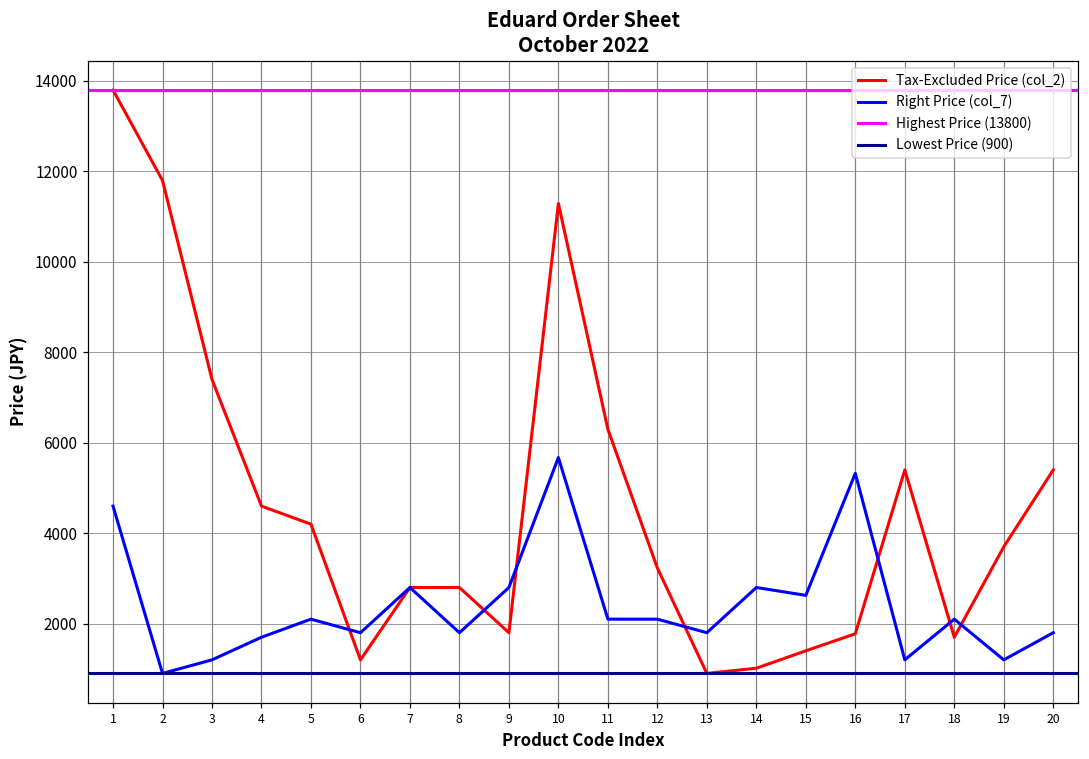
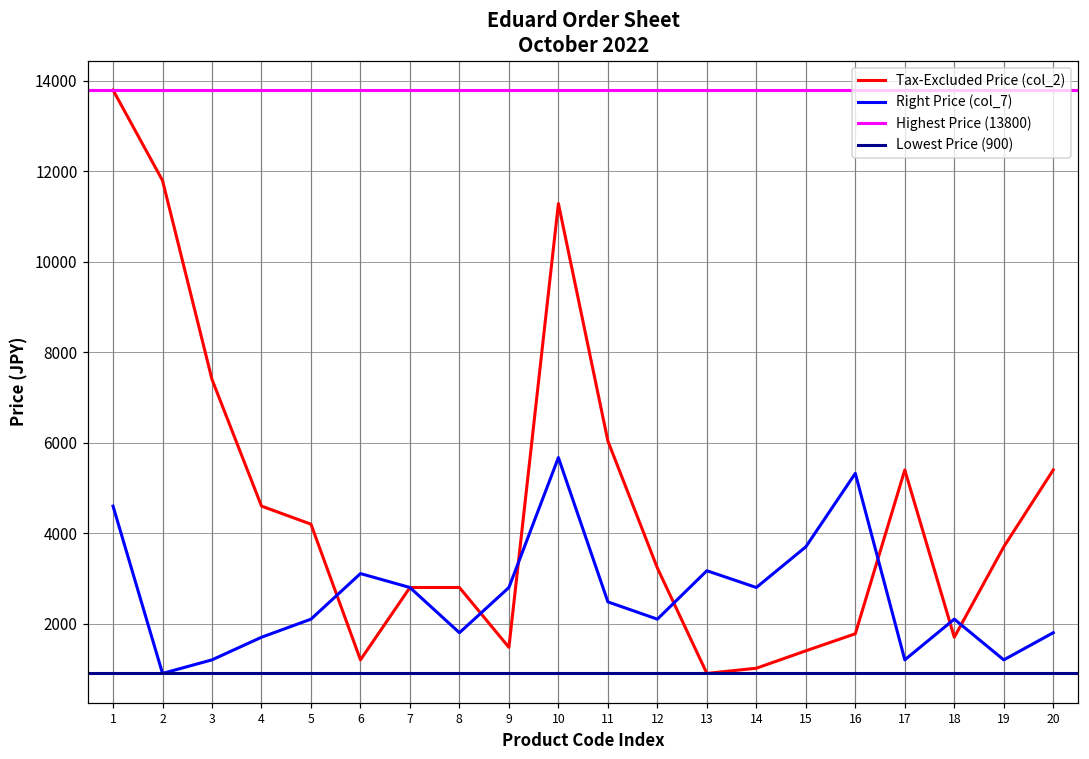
  {
    "Tax-Excluded Price (col_2)": {
      "1": 13800,
      "2": 11800,
      "3": 7400,
      "4": 4600,
      "5": 4200,
      "6": 1200,
      "8": 2800,
-     "9": 1800,
+     "9": 1500,
      "10": 11300,
-     "11": 6300,
+     "11": 6000,
      "12": 3200,
      "13": 900,
      "14": 1000,
      "15": 1400,
      "16": 1800,
      "17": 5400,
      "18": 1700,
      "19": 3700,
      "20": 5400
    },
    "Right Price (col_7)": {
      "1": 4600,
      "2": 900,
      "3": 1200,
      "4": 1700,
      "5": 2100,
-     "6": 1800,
+     "6": 3100,
      "8": 1800,
      "9": 2800,
      "10": 5700,
-     "11": 2100,
+     "11": 2500,
      "12": 2100,
-     "13": 1800,
+     "13": 3200,
      "14": 2800,
-     "15": 2600,
+     "15": 3700,
      "16": 5300,
      "17": 1200,
      "18": 2100,
      "19": 1200,
      "20": 1800
    }
  }
